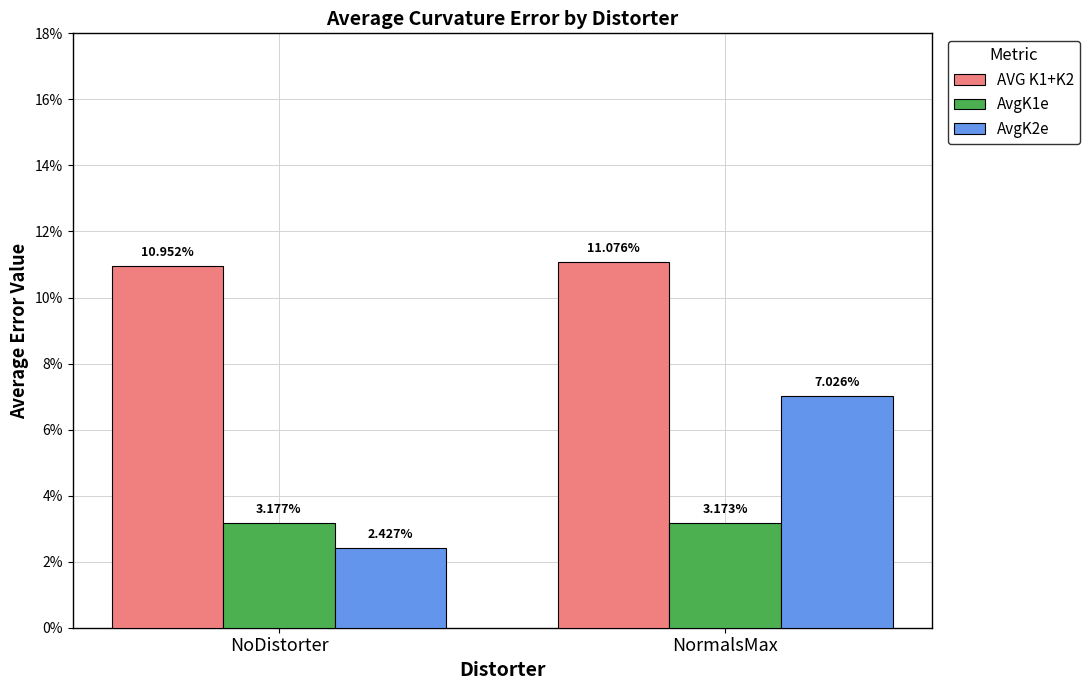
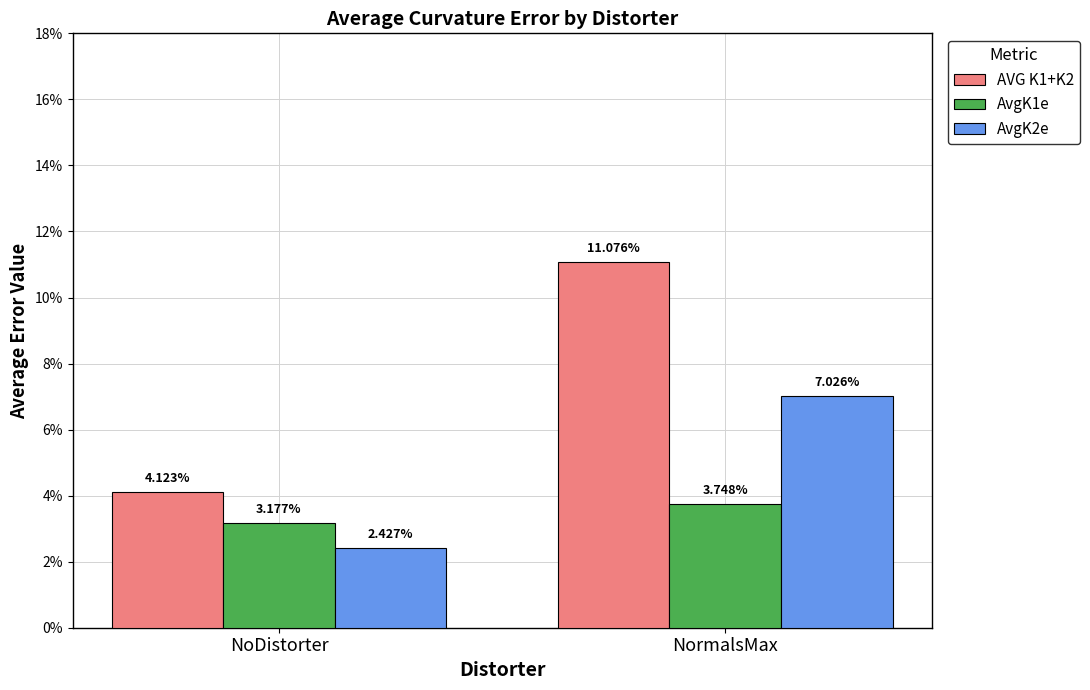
  {
    "AVG K1+K2": {
-     "NoDistorter": "10.952%",
+     "NoDistorter": "4.123%",
      "NormalsMax": "11.076%"
    },
    "AvgK1e": {
      "NoDistorter": "3.177%",
-     "NormalsMax": "3.173%"
+     "NormalsMax": "3.748%"
    },
    "AvgK2e": {
      "NoDistorter": "2.427%",
      "NormalsMax": "7.026%"
    }
  }
